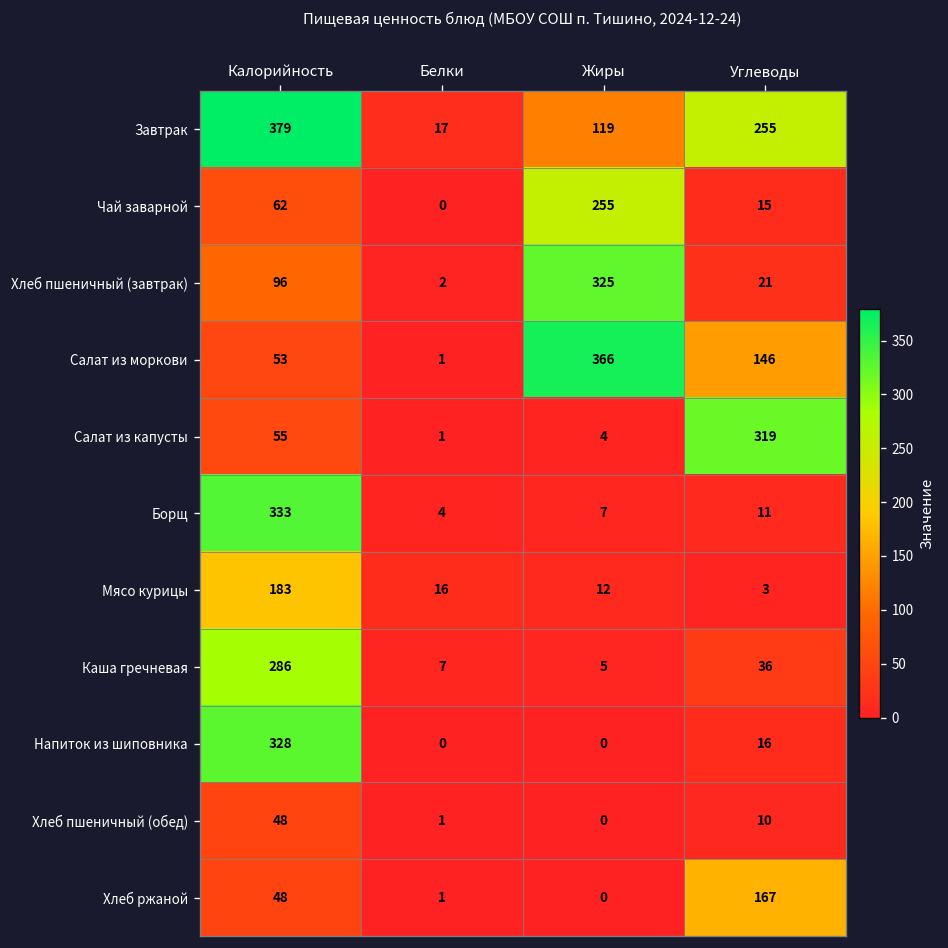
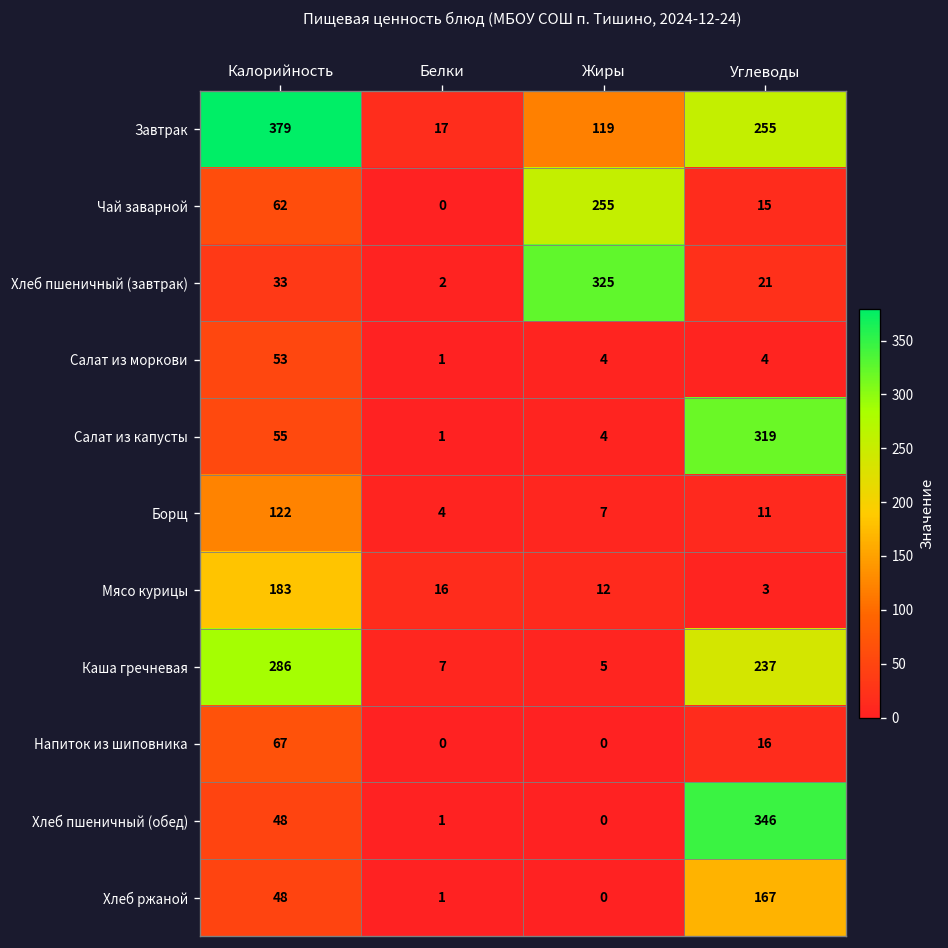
  {
    "Завтрак": {
      "Калорийность": 379,
      "Белки": 17,
      "Жиры": 119,
      "Углеводы": 255
    },
    "Чай заварной": {
      "Калорийность": 62,
      "Белки": 0,
      "Жиры": 255,
      "Углеводы": 15
    },
    "Хлеб пшеничный (завтрак)": {
-     "Калорийность": 96,
+     "Калорийность": 33,
      "Белки": 2,
      "Жиры": 325,
      "Углеводы": 21
    },
    "Салат из моркови": {
      "Калорийность": 53,
      "Белки": 1,
-     "Жиры": 366,
-     "Углеводы": 146
+     "Жиры": 4,
+     "Углеводы": 4
    },
    "Салат из капусты": {
      "Калорийность": 55,
      "Белки": 1,
      "Жиры": 4,
      "Углеводы": 319
    },
    "Борщ": {
-     "Калорийность": 333,
+     "Калорийность": 122,
      "Белки": 4,
      "Жиры": 7,
      "Углеводы": 11
    },
    "Мясо курицы": {
      "Калорийность": 183,
      "Белки": 16,
      "Жиры": 12,
      "Углеводы": 3
    },
    "Каша гречневая": {
      "Калорийность": 286,
      "Белки": 7,
      "Жиры": 5,
-     "Углеводы": 36
+     "Углеводы": 237
    },
    "Напиток из шиповника": {
-     "Калорийность": 328,
+     "Калорийность": 67,
      "Белки": 0,
      "Жиры": 0,
      "Углеводы": 16
    },
    "Хлеб пшеничный (обед)": {
      "Калорийность": 48,
      "Белки": 1,
      "Жиры": 0,
-     "Углеводы": 10
+     "Углеводы": 346
    },
    "Хлеб ржаной": {
      "Калорийность": 48,
      "Белки": 1,
      "Жиры": 0,
      "Углеводы": 167
    }
  }
